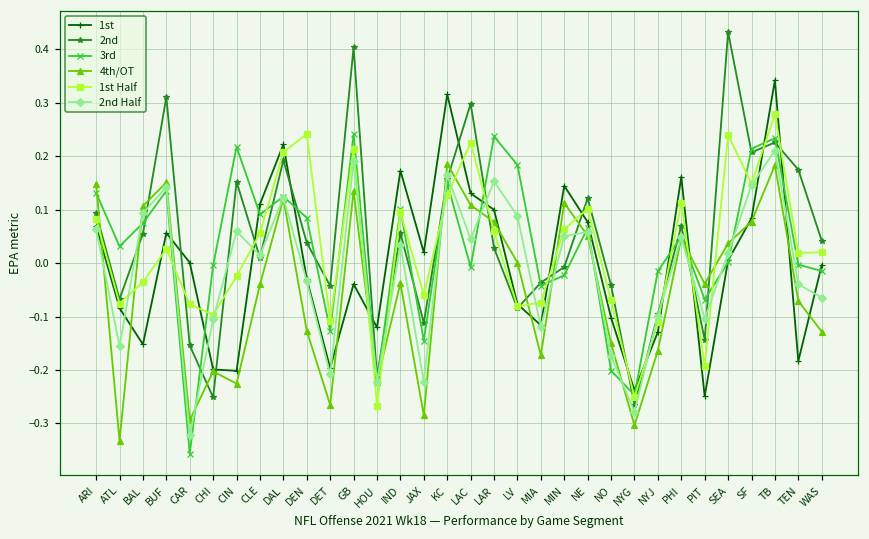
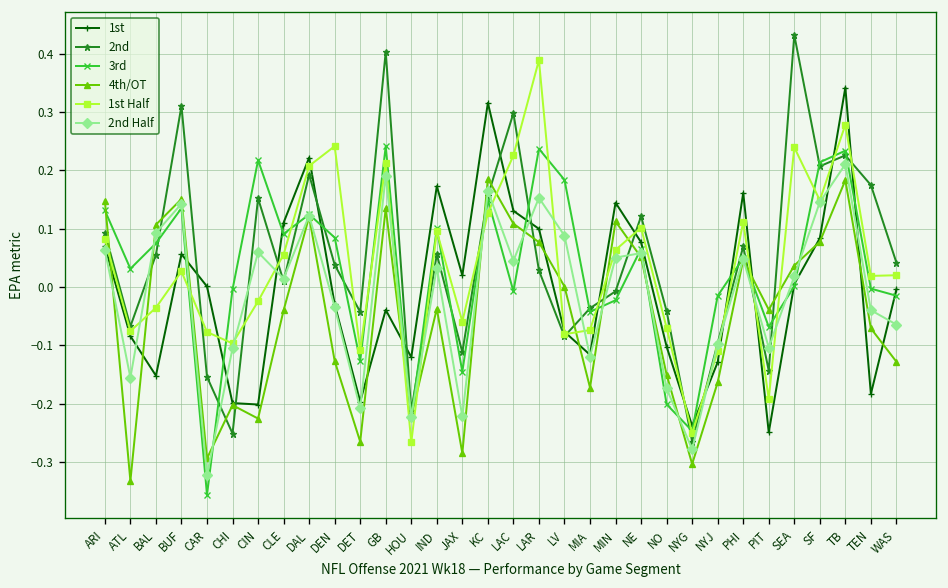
  {
    "1st": {
      "ARI": 0.07,
      "ATL": -0.08,
      "BAL": -0.15,
      "BUF": 0.06,
      "CAR": 0.00,
      "CIN": -0.20,
      "CLE": 0.11,
      "DAL": 0.22,
      "DET": -0.20,
      "GB": -0.04,
      "HOU": -0.12,
      "IND": 0.17,
      "JAX": 0.02,
      "KC": 0.32,
      "LAC": 0.13,
      "LAR": 0.10,
      "MIN": 0.14,
      "NE": 0.08,
      "NO": -0.10,
      "NYG": -0.24,
      "NYJ": -0.13,
      "PHI": 0.16,
      "PIT": -0.25,
      "SF": 0.08,
      "TB": 0.34,
      "TEN": -0.18,
      "WAS": 0.00
    },
    "2nd": {
      "ARI": 0.09,
      "ATL": -0.07,
      "BAL": 0.06,
      "BUF": 0.31,
      "CAR": -0.15,
      "CHI": -0.25,
      "CIN": 0.15,
      "DAL": 0.19,
      "DEN": 0.04,
      "DET": -0.04,
      "GB": 0.40,
      "HOU": -0.21,
      "IND": 0.06,
      "JAX": -0.11,
      "KC": 0.16,
      "LAC": 0.30,
      "LAR": 0.03,
      "MIA": -0.04,
      "MIN": -0.01,
      "NE": 0.12,
      "NO": -0.04,
      "NYG": -0.27,
      "PHI": 0.07,
      "PIT": -0.14,
      "SEA": 0.43,
      "SF": 0.21,
      "TB": 0.23,
      "TEN": 0.17,
      "WAS": 0.04
    },
    "3rd": {
      "ARI": 0.13,
      "ATL": 0.03,
      "BAL": 0.07,
      "BUF": 0.14,
      "CAR": -0.36,
      "CHI": 0.00,
      "CIN": 0.22,
      "CLE": 0.09,
      "DEN": 0.08,
      "DET": -0.13,
      "GB": 0.24,
      "JAX": -0.15,
      "KC": 0.15,
      "LAC": -0.01,
      "LAR": 0.24,
      "LV": 0.18,
      "MIA": -0.04,
      "MIN": -0.02,
      "NE": 0.07,
      "NO": -0.20,
      "NYJ": -0.02,
      "PIT": -0.07,
      "SF": 0.21,
      "TB": 0.23,
      "TEN": 0.00,
      "WAS": -0.01
    },
    "4th/OT": {
      "ARI": 0.15,
      "ATL": -0.33,
      "BAL": 0.11,
      "BUF": 0.15,
      "CAR": -0.29,
      "CIN": -0.23,
      "CLE": -0.04,
      "DEN": -0.13,
      "DET": -0.27,
      "GB": 0.14,
      "IND": -0.04,
      "JAX": -0.29,
      "KC": 0.19,
      "LAC": 0.11,
      "LAR": 0.08,
      "LV": 0.00,
      "MIA": -0.17,
      "MIN": 0.11,
      "NE": 0.05,
      "NO": -0.15,
      "NYG": -0.30,
      "NYJ": -0.16,
      "PIT": -0.04,
      "SEA": 0.04,
      "SF": 0.08,
      "TB": 0.18,
      "TEN": -0.07,
      "WAS": -0.13
    },
    "1st Half": {
      "ARI": 0.08,
      "ATL": -0.08,
      "BAL": -0.04,
      "BUF": 0.03,
      "CAR": -0.08,
      "CHI": -0.10,
      "CIN": -0.02,
      "CLE": 0.06,
      "DAL": 0.21,
      "DEN": 0.24,
      "DET": -0.11,
      "GB": 0.21,
      "HOU": -0.27,
      "JAX": -0.06,
      "KC": 0.13,
      "LAC": 0.23,
-     "LAR": 0.06,
+     "LAR": 0.39,
      "MIA": -0.07,
      "MIN": 0.06,
      "NE": 0.10,
      "NO": -0.07,
      "NYJ": -0.11,
      "PHI": 0.11,
      "PIT": -0.19,
      "SEA": 0.24,
      "TB": 0.28,
      "TEN": 0.02,
      "WAS": 0.02
    },
    "2nd Half": {
      "ARI": 0.06,
      "ATL": -0.16,
      "BAL": 0.09,
      "BUF": 0.14,
      "CAR": -0.32,
      "CHI": -0.11,
      "CIN": 0.06,
      "DET": -0.21,
      "GB": 0.19,
      "IND": 0.03,
      "JAX": -0.22,
      "KC": 0.16,
      "LAC": 0.05,
      "LAR": 0.15,
      "LV": 0.09,
      "MIN": 0.05,
      "NE": 0.06,
      "NO": -0.17,
      "NYG": -0.28,
      "PIT": -0.10,
      "SEA": 0.02,
      "TB": 0.21,
      "TEN": -0.04,
      "WAS": -0.06
    }
  }
